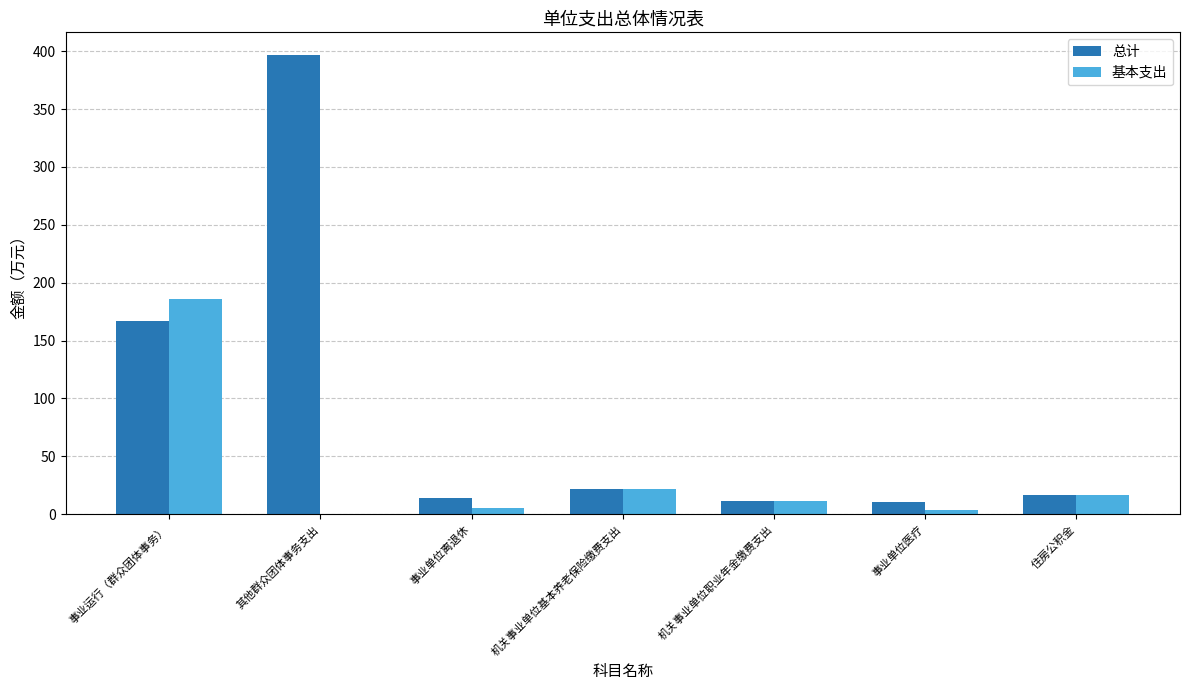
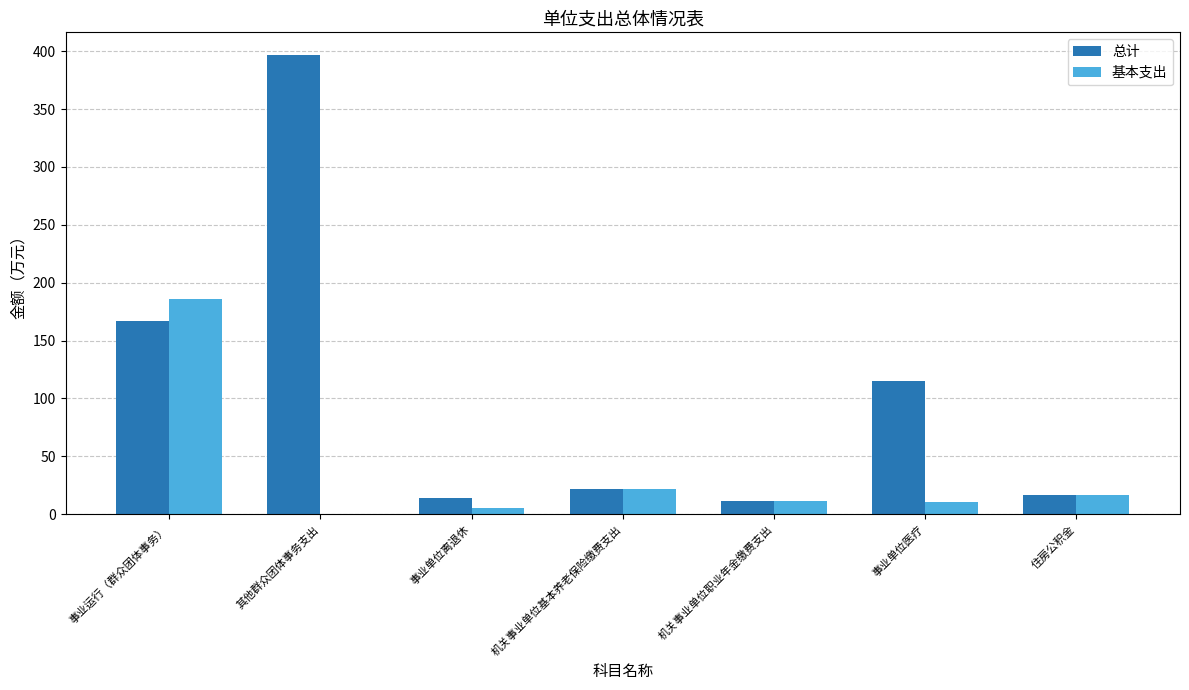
  {
    "总计": {
      "事业运行（群众团体事务）": 167,
      "其他群众团体事务支出": 396,
      "事业单位离退休": 14,
      "机关事业单位基本养老保险缴费支出": 22,
      "机关事业单位职业年金缴费支出": 11,
-     "事业单位医疗": 11,
+     "事业单位医疗": 115,
      "住房公积金": 17
    },
    "基本支出": {
      "事业运行（群众团体事务）": 186,
      "其他群众团体事务支出": 0,
      "事业单位离退休": 5,
      "机关事业单位基本养老保险缴费支出": 22,
      "机关事业单位职业年金缴费支出": 11,
-     "事业单位医疗": 3,
+     "事业单位医疗": 11,
      "住房公积金": 17
    }
  }
